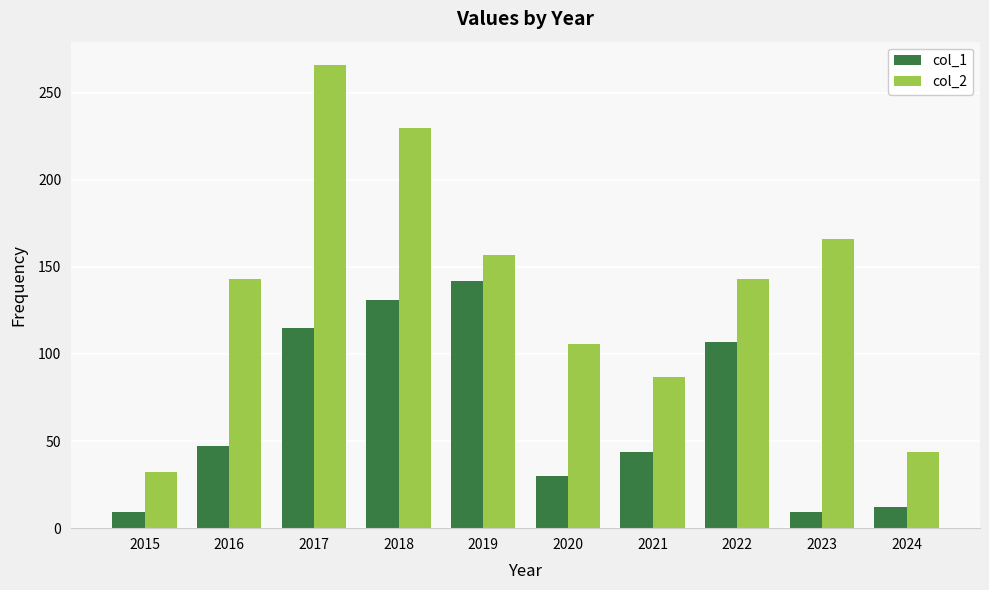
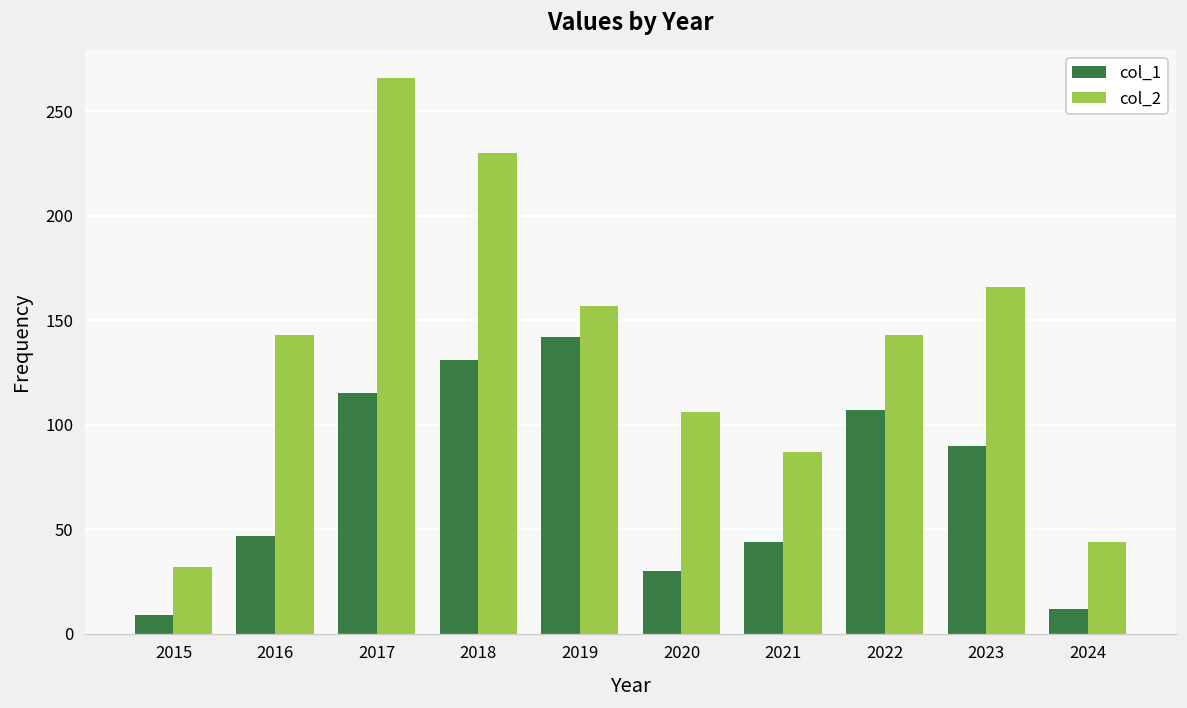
  {
    "col_1": {
      "2015": 9,
      "2016": 47,
      "2017": 115,
      "2018": 131,
      "2019": 142,
      "2020": 30,
      "2021": 44,
      "2022": 107,
-     "2023": 9,
+     "2023": 90,
      "2024": 12
    },
    "col_2": {
      "2015": 32,
      "2016": 143,
      "2017": 266,
      "2018": 230,
      "2019": 157,
      "2020": 106,
      "2021": 87,
      "2022": 143,
      "2023": 166,
      "2024": 44
    }
  }
